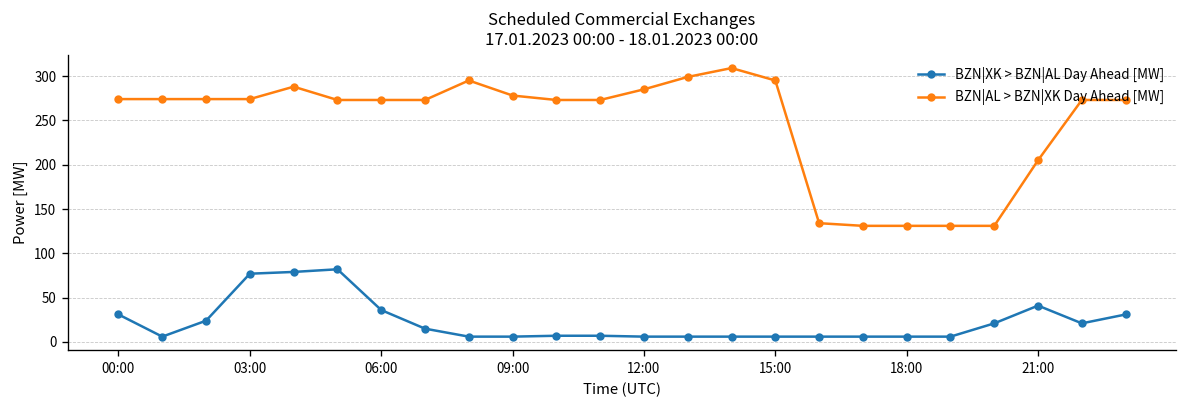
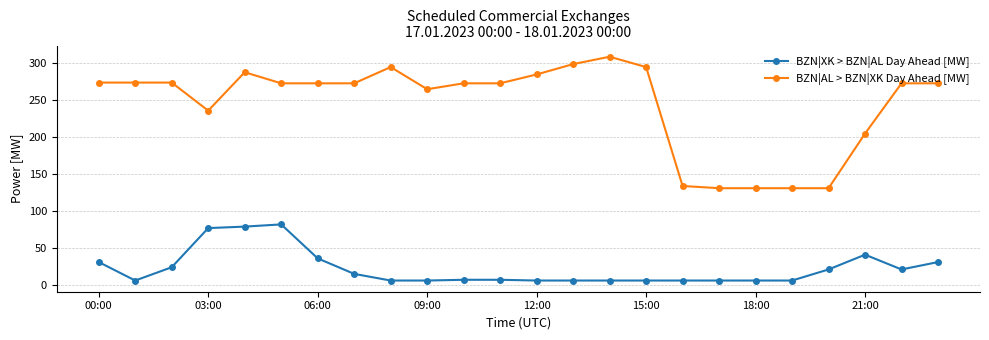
  {
    "BZN|XK > BZN|AL Day Ahead [MW]": {
      "00:00": 30,
      "03:00": 80,
      "06:00": 40,
      "09:00": 10,
      "12:00": 10,
      "15:00": 10,
      "18:00": 10,
      "21:00": 40
    },
    "BZN|AL > BZN|XK Day Ahead [MW]": {
      "00:00": 270,
-     "03:00": 270,
+     "03:00": 240,
      "06:00": 270,
-     "09:00": 280,
+     "09:00": 270,
      "12:00": 290,
      "15:00": 300,
      "18:00": 130,
      "21:00": 210
    }
  }
